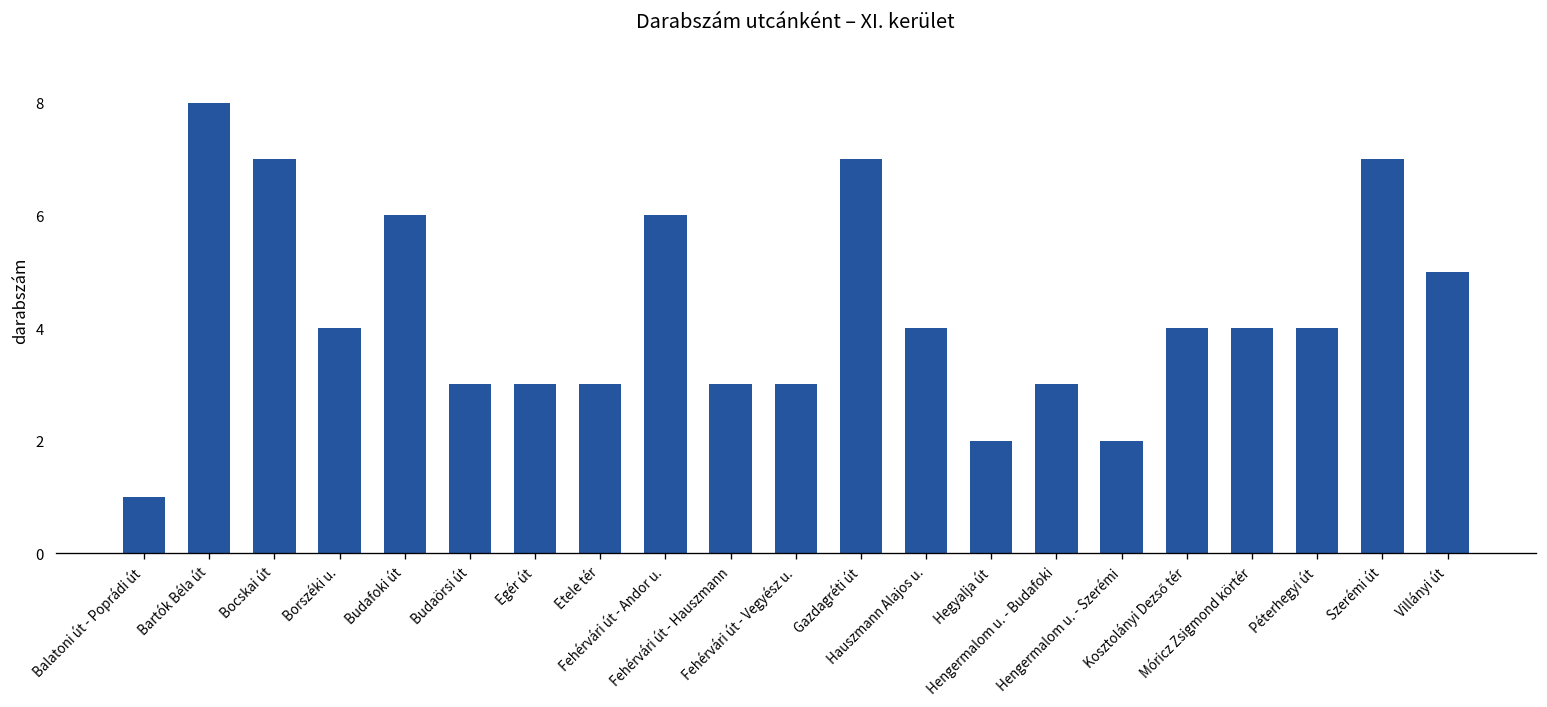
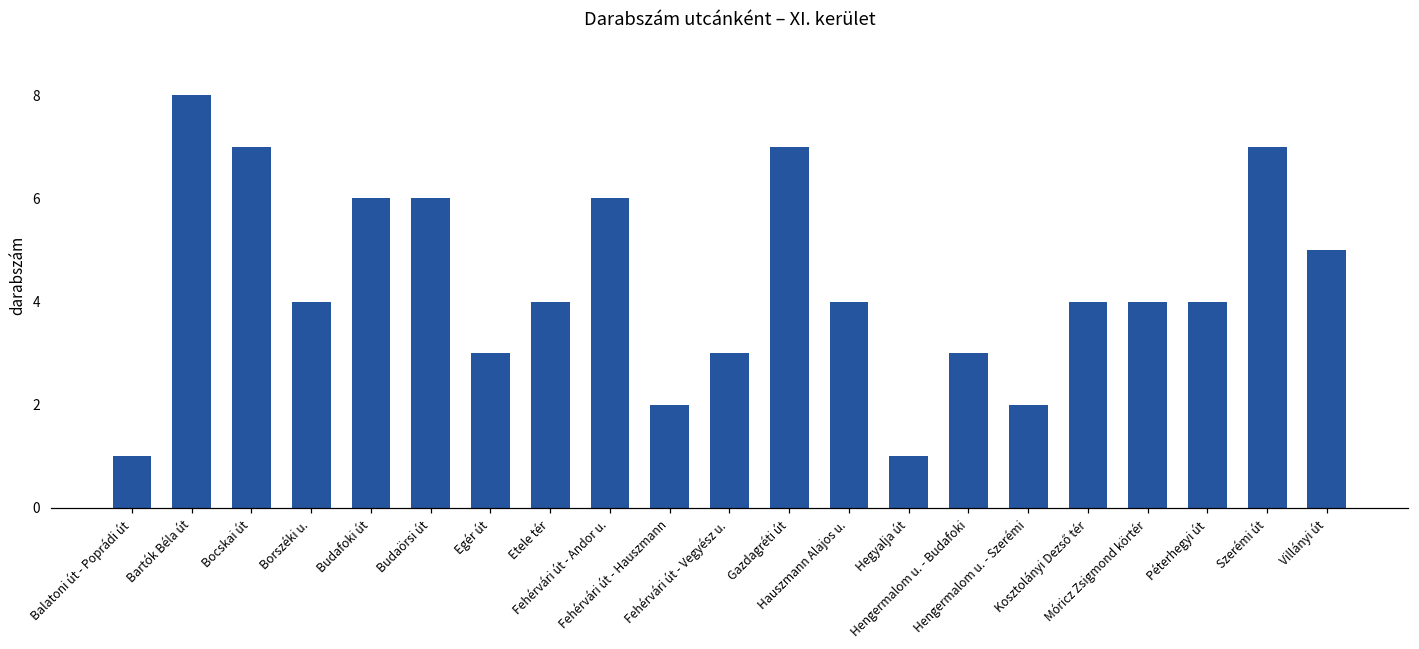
  {
    "Balatoni út - Poprádi út": 1,
    "Bartók Béla út": 8,
    "Bocskai út": 7,
    "Borszéki u.": 4,
    "Budafoki út": 6,
-   "Budaörsi út": 3,
+   "Budaörsi út": 6,
    "Egér út": 3,
-   "Etele tér": 3,
+   "Etele tér": 4,
    "Fehérvári út - Andor u.": 6,
-   "Fehérvári út - Hauszmann": 3,
+   "Fehérvári út - Hauszmann": 2,
    "Fehérvári út - Vegyész u.": 3,
    "Gazdagréti út": 7,
    "Hauszmann Alajos u.": 4,
-   "Hegyalja út": 2,
+   "Hegyalja út": 1,
    "Hengermalom u. - Budafoki": 3,
    "Hengermalom u. - Szerémi": 2,
    "Kosztolányi Dezső tér": 4,
    "Móricz Zsigmond körtér": 4,
    "Péterhegyi út": 4,
    "Szerémi út": 7,
    "Villányi út": 5
  }
